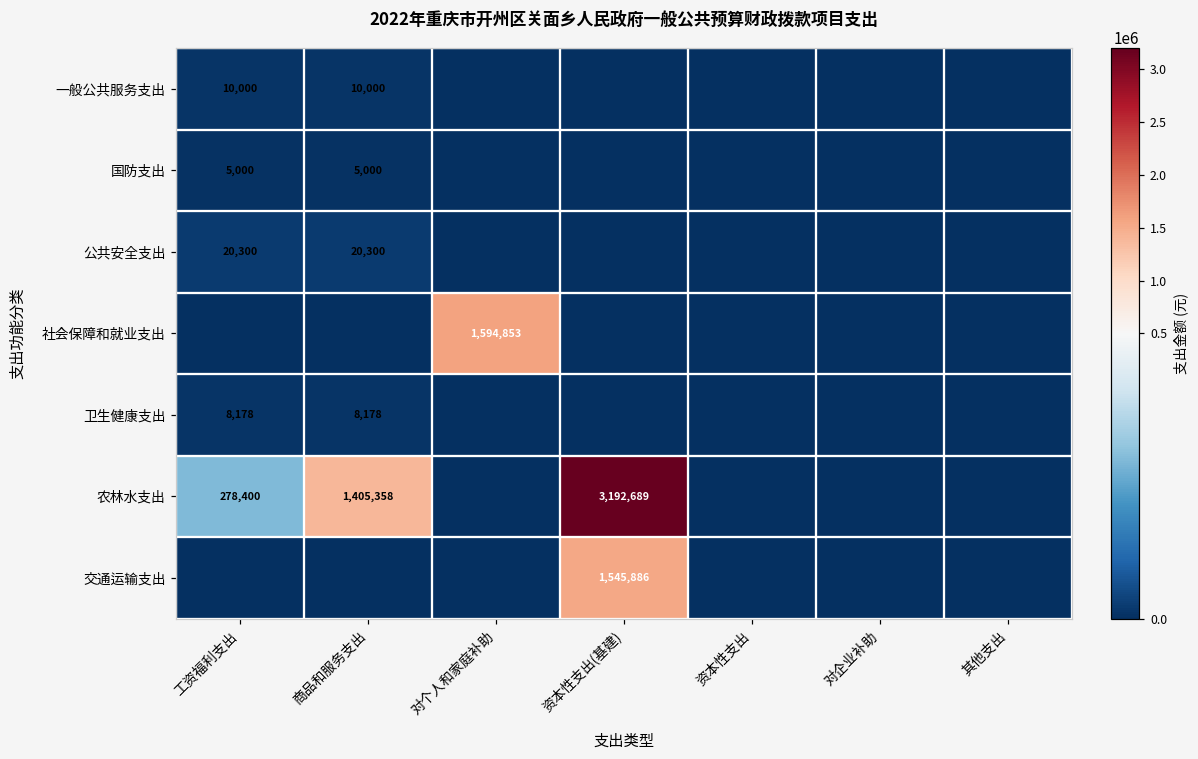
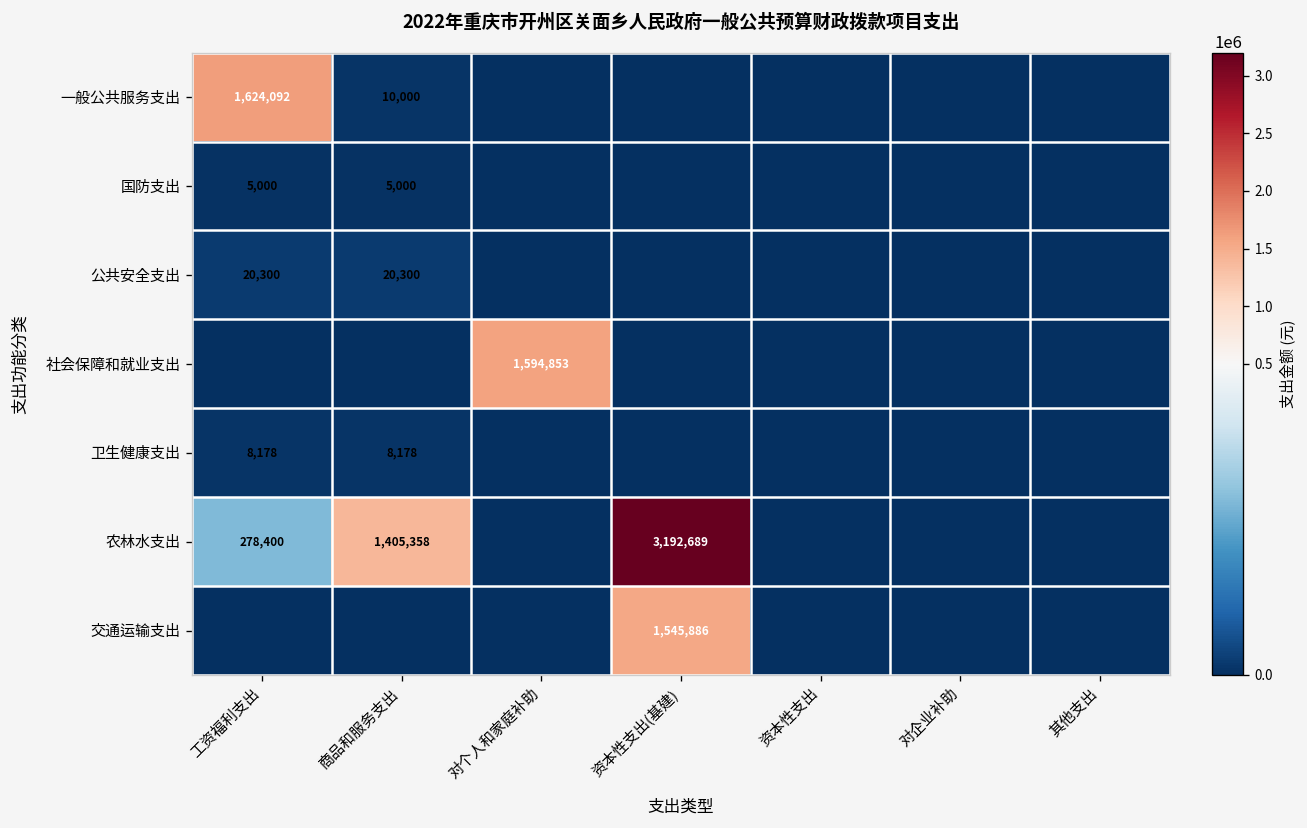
  {
    "一般公共服务支出": {
-     "工资福利支出": "10,000",
+     "工资福利支出": "1,624,092",
      "商品和服务支出": "10,000"
    },
    "国防支出": {
      "工资福利支出": "5,000",
      "商品和服务支出": "5,000"
    },
    "公共安全支出": {
      "工资福利支出": "20,300",
      "商品和服务支出": "20,300"
    },
    "社会保障和就业支出": {
      "对个人和家庭补助": "1,594,853"
    },
    "卫生健康支出": {
      "工资福利支出": "8,178",
      "商品和服务支出": "8,178"
    },
    "农林水支出": {
      "工资福利支出": "278,400",
      "商品和服务支出": "1,405,358",
      "资本性支出(基建)": "3,192,689"
    },
    "交通运输支出": {
      "资本性支出(基建)": "1,545,886"
    }
  }
